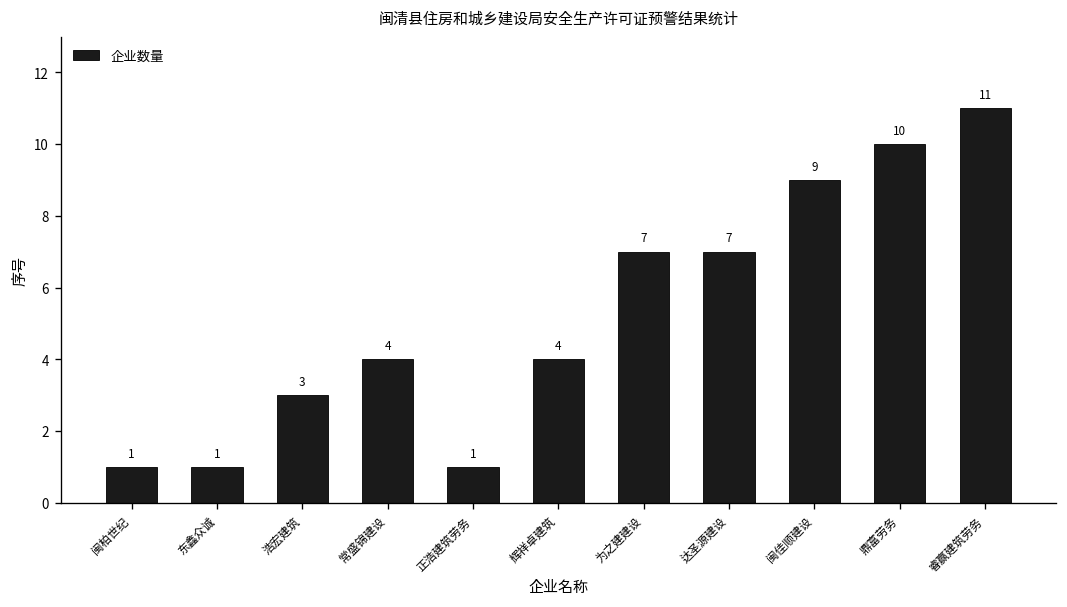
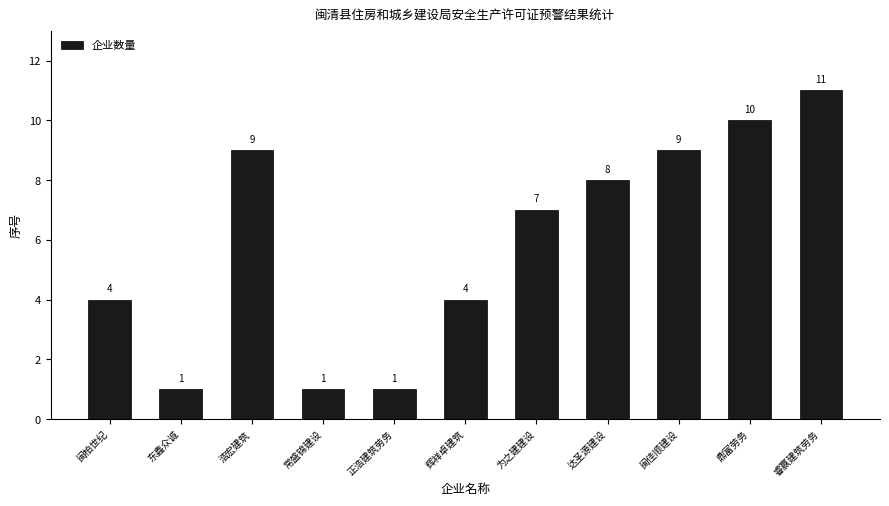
  {
-   "闽柏世纪": 1,
+   "闽柏世纪": 4,
    "东鑫众诚": 1,
-   "浩宏建筑": 3,
-   "常盛锦建设": 4,
+   "浩宏建筑": 9,
+   "常盛锦建设": 1,
    "正浩建筑劳务": 1,
    "辉祥卓建筑": 4,
    "为之建建设": 7,
-   "达圣源建设": 7,
+   "达圣源建设": 8,
    "闽佳顺建设": 9,
    "鼎富劳务": 10,
    "睿赢建筑劳务": 11
  }
